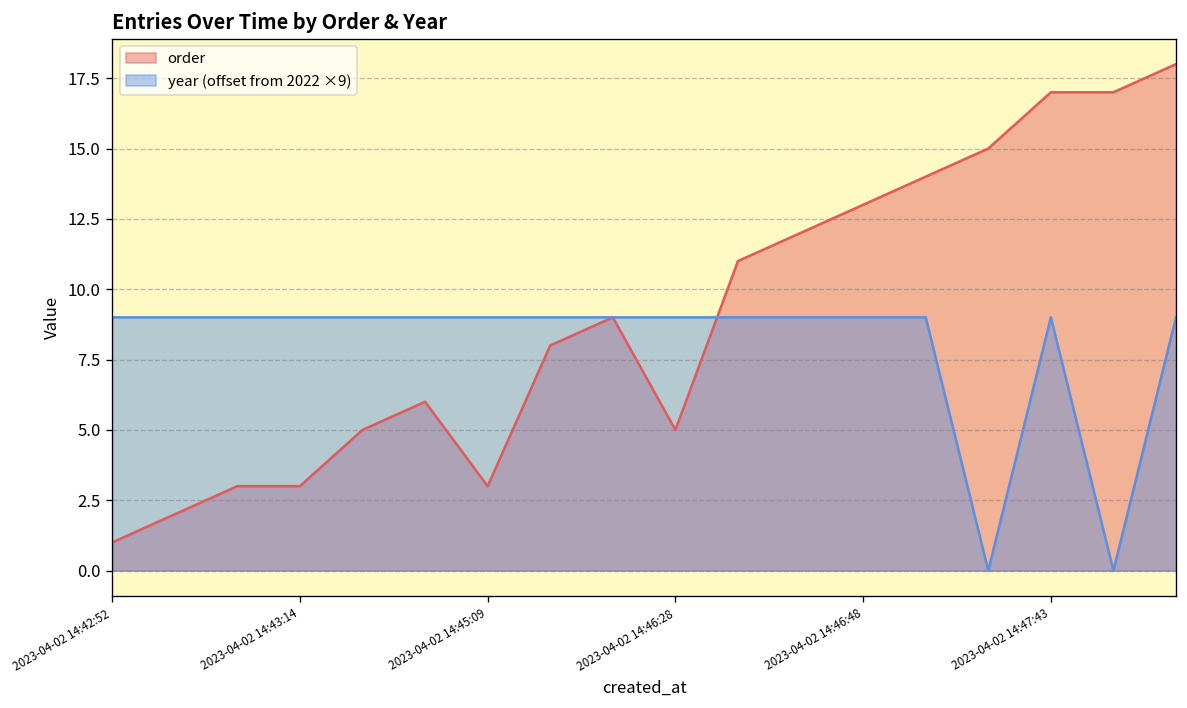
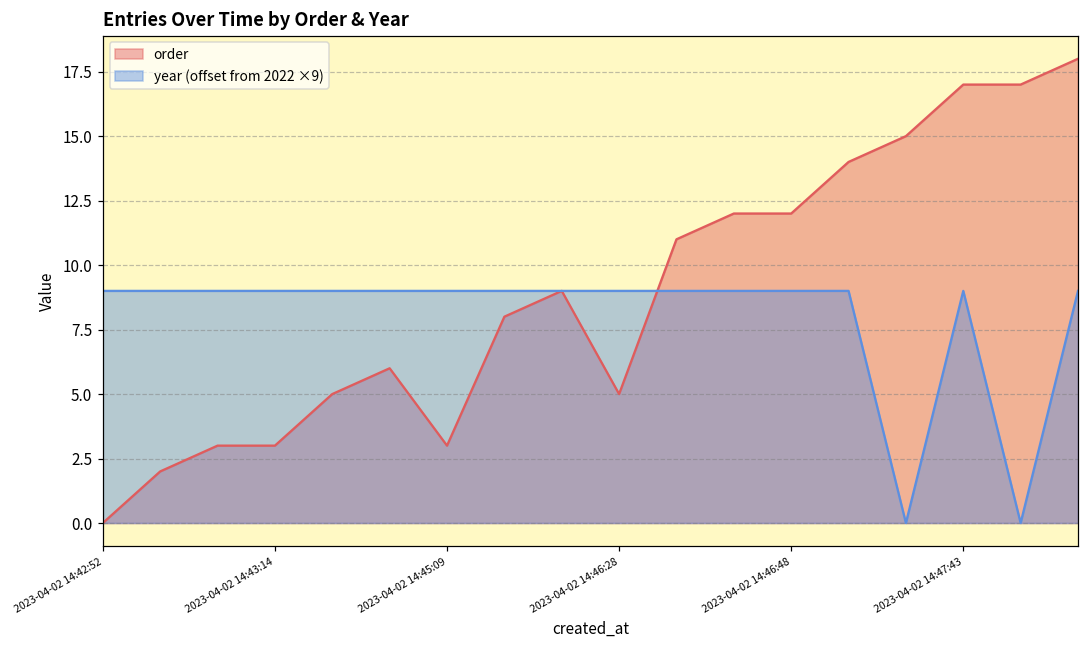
  {
    "order": {
-     "2023-04-02 14:42:52": 1,
+     "2023-04-02 14:42:52": 0,
      "2023-04-02 14:43:14": 3,
      "2023-04-02 14:45:09": 3,
      "2023-04-02 14:46:28": 5,
-     "2023-04-02 14:46:48": 13,
+     "2023-04-02 14:46:48": 12,
      "2023-04-02 14:47:43": 17
    },
    "year (offset from 2022 ×9)": {
      "2023-04-02 14:42:52": 9,
      "2023-04-02 14:43:14": 9,
      "2023-04-02 14:45:09": 9,
      "2023-04-02 14:46:28": 9,
      "2023-04-02 14:46:48": 9,
      "2023-04-02 14:47:43": 9
    }
  }
